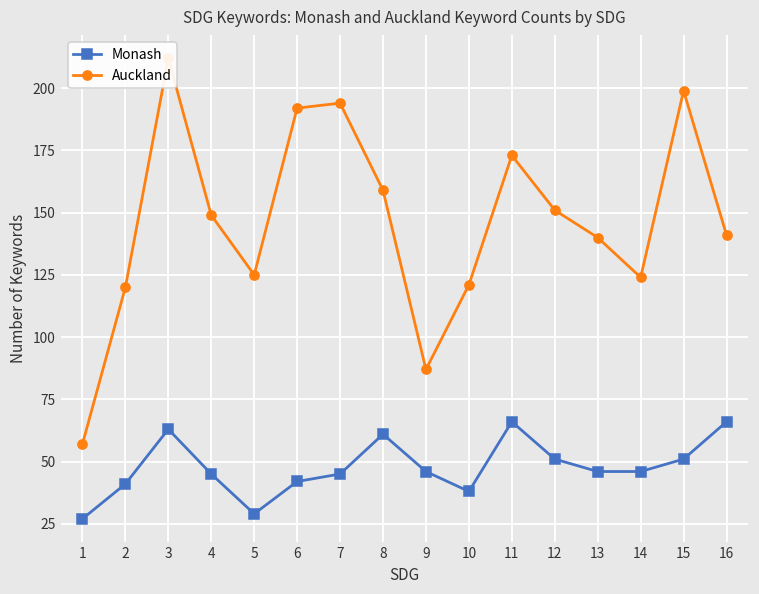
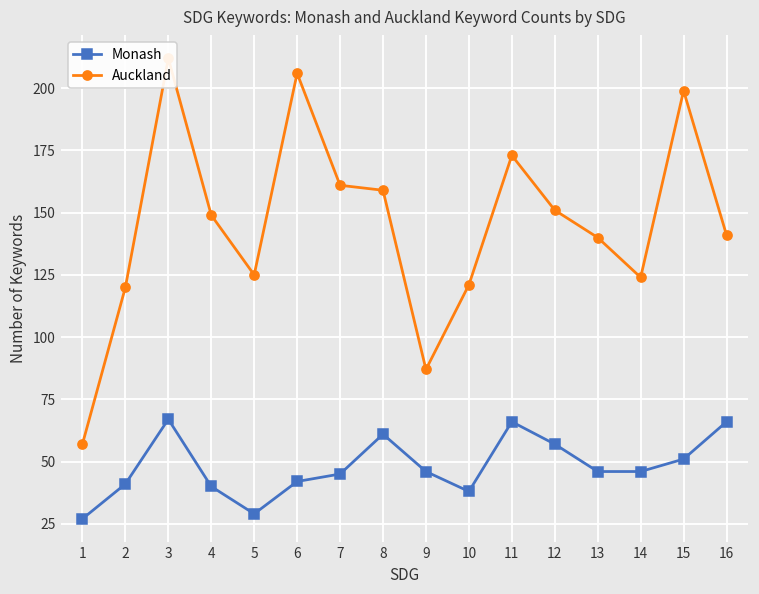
  {
    "Monash": {
      "1": 27,
      "2": 41,
-     "3": 63,
-     "4": 45,
+     "3": 67,
+     "4": 40,
      "5": 29,
      "6": 42,
      "7": 45,
      "8": 61,
      "9": 46,
      "10": 38,
      "11": 66,
-     "12": 51,
+     "12": 57,
      "13": 46,
      "14": 46,
      "15": 51,
      "16": 66
    },
    "Auckland": {
      "1": 57,
      "2": 120,
      "4": 149,
      "5": 125,
-     "6": 192,
-     "7": 194,
+     "6": 206,
+     "7": 161,
      "8": 159,
      "9": 87,
      "10": 121,
      "11": 173,
      "12": 151,
      "13": 140,
      "14": 124,
      "15": 199,
      "16": 141
    }
  }
